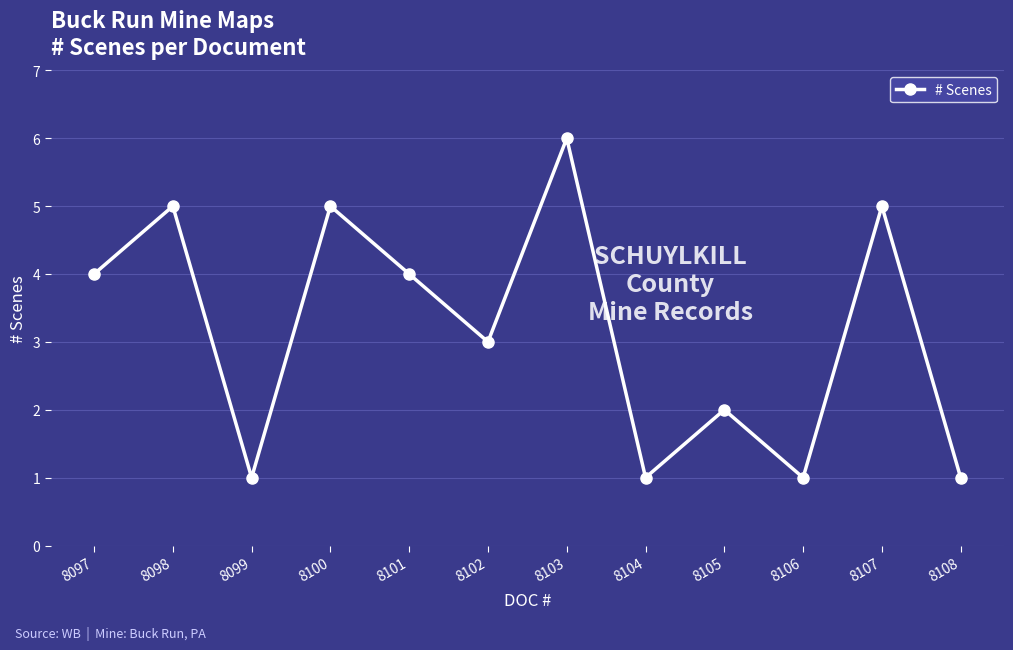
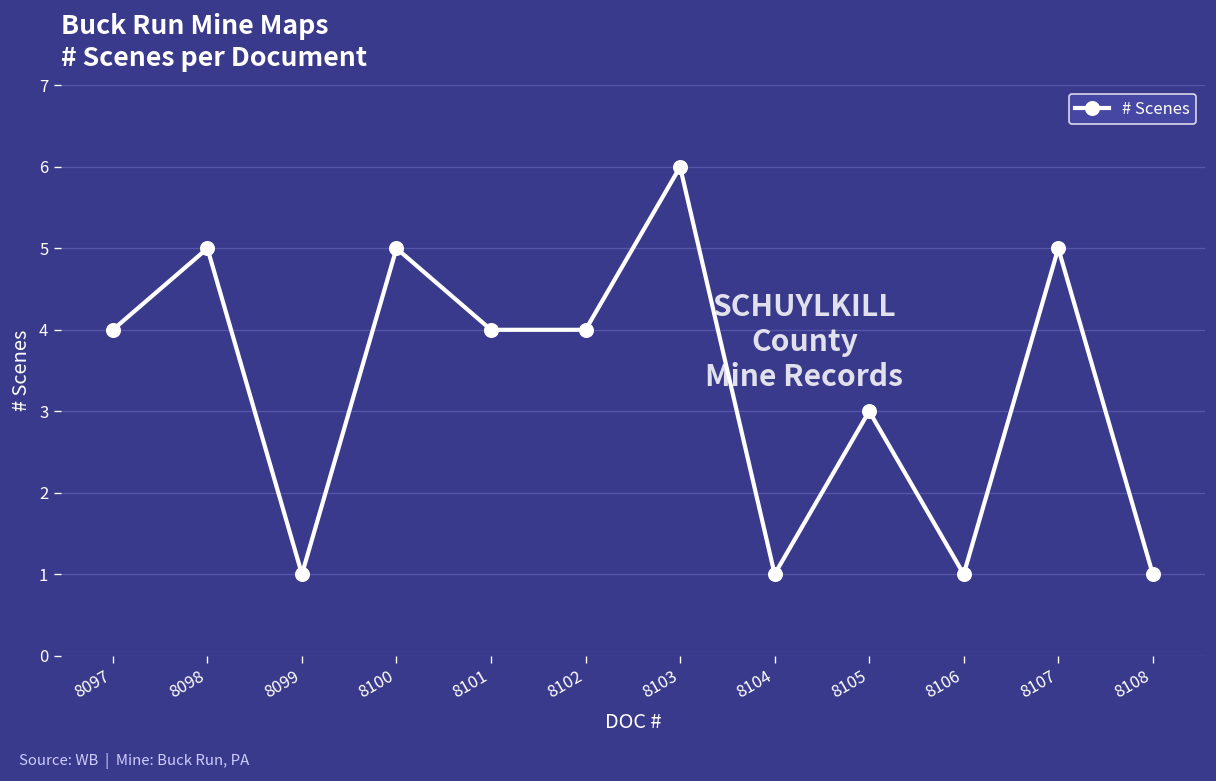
  {
    "8097": 4,
    "8098": 5,
    "8099": 1,
    "8100": 5,
    "8101": 4,
-   "8102": 3,
+   "8102": 4,
    "8103": 6,
    "8104": 1,
-   "8105": 2,
+   "8105": 3,
    "8106": 1,
    "8107": 5,
    "8108": 1
  }
